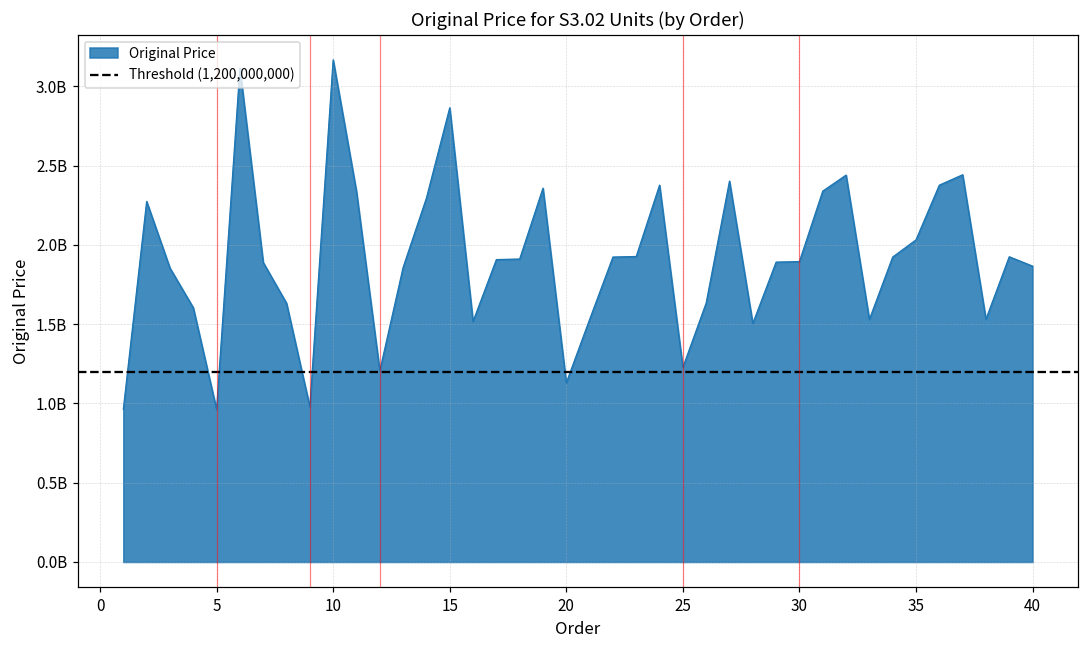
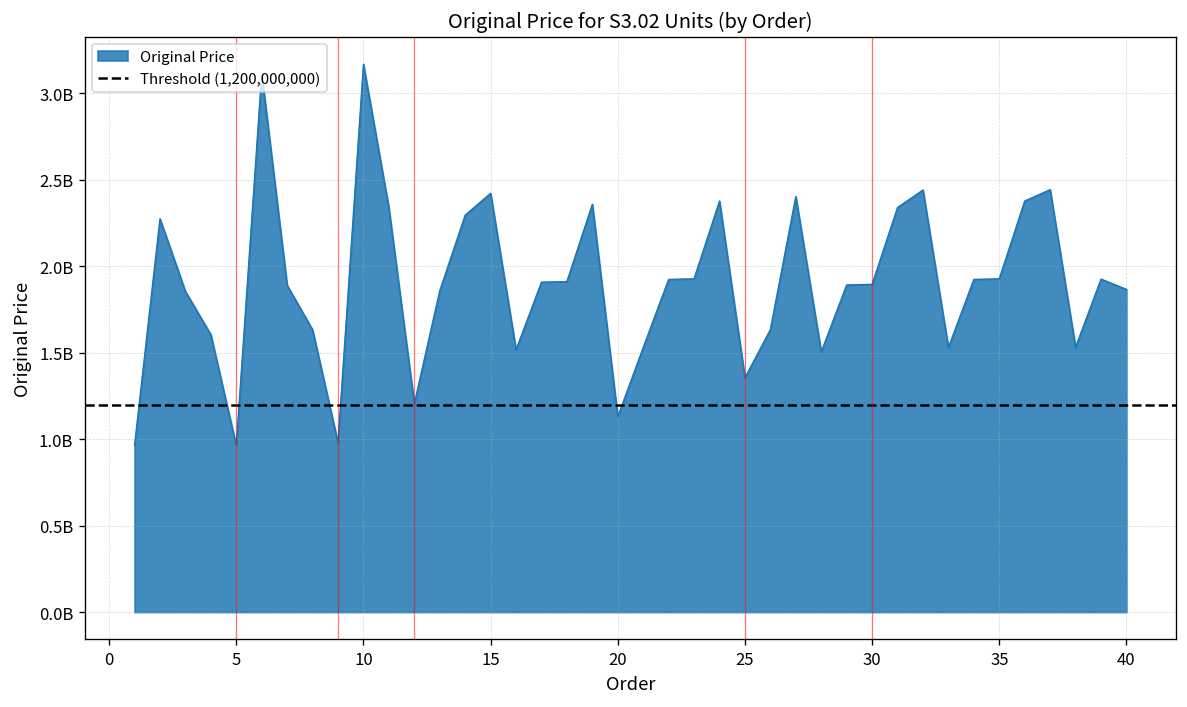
  {
    "5": 960000000,
    "10": 3170000000,
-   "15": 2870000000,
+   "15": 2420000000,
    "20": 1130000000,
-   "25": 1230000000,
+   "25": 1350000000,
    "30": 1900000000,
-   "35": 2030000000,
+   "35": 1930000000,
    "40": 1870000000
  }
